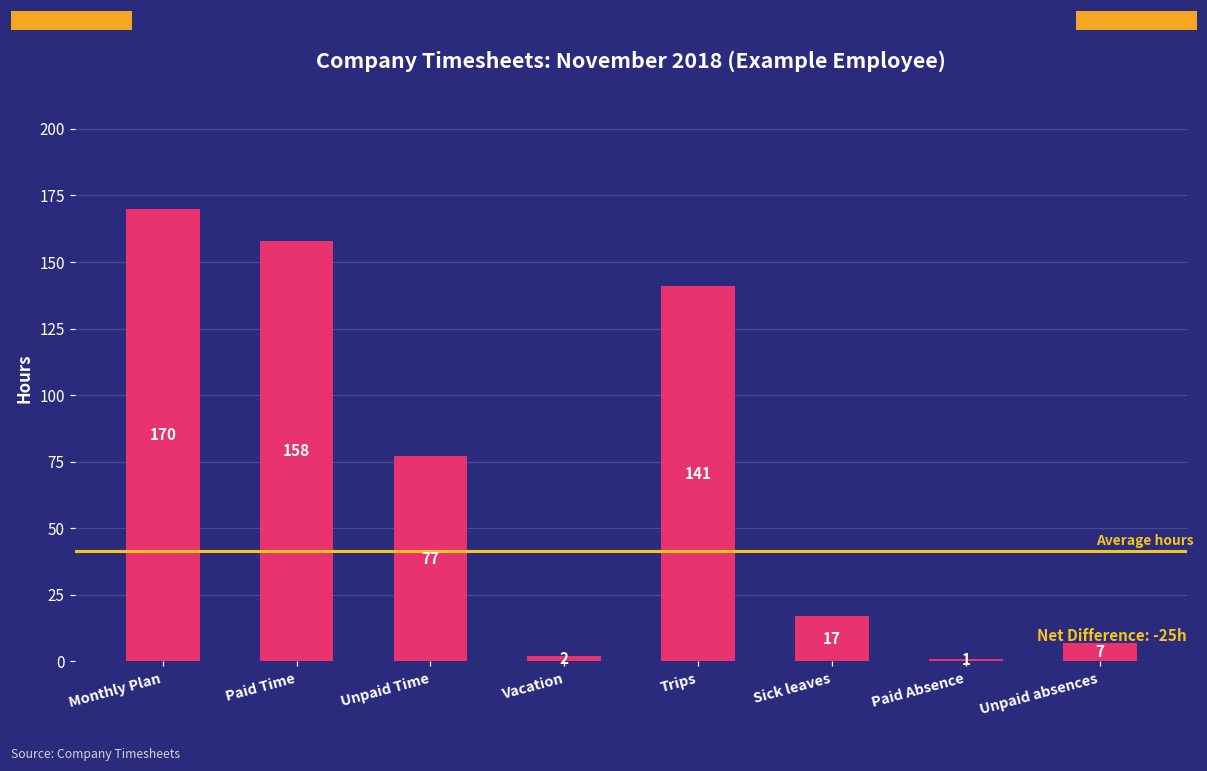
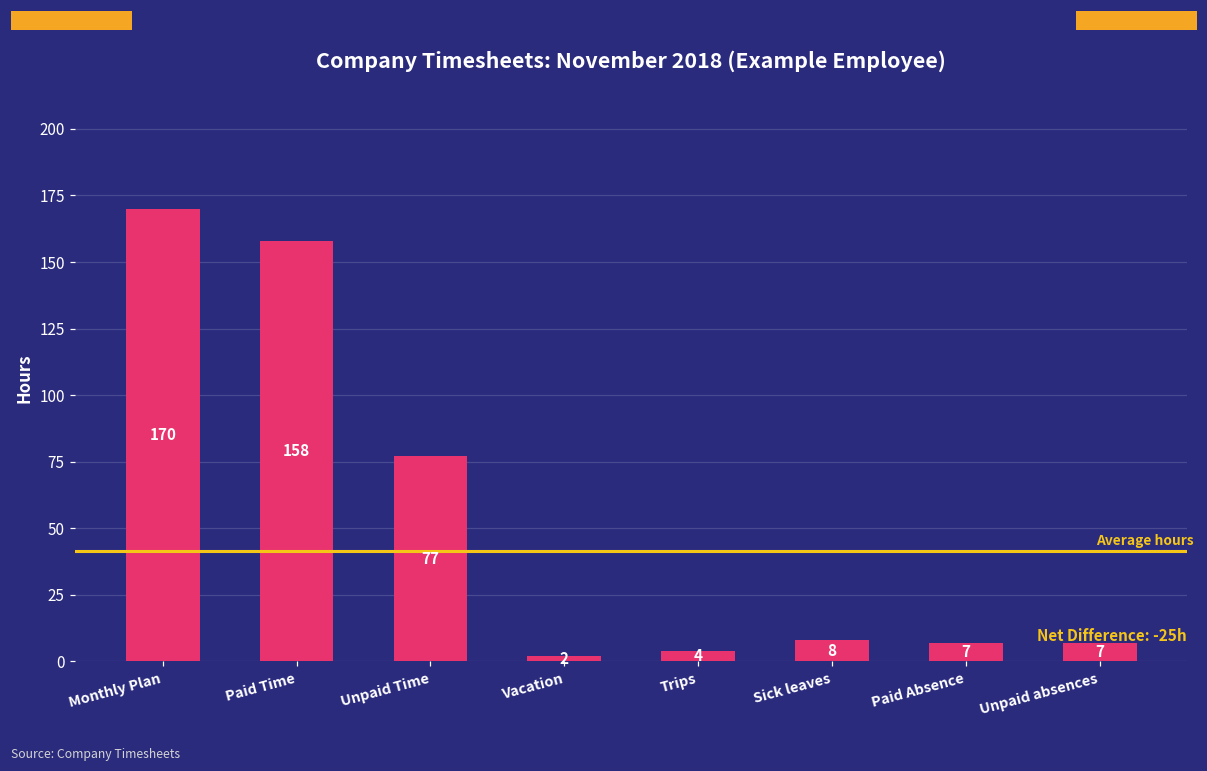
  {
    "Monthly Plan": 170,
    "Paid Time": 158,
    "Unpaid Time": 77,
    "Vacation": 2,
-   "Trips": 141,
-   "Sick leaves": 17,
-   "Paid Absence": 1,
+   "Trips": 4,
+   "Sick leaves": 8,
+   "Paid Absence": 7,
    "Unpaid absences": 7
  }
